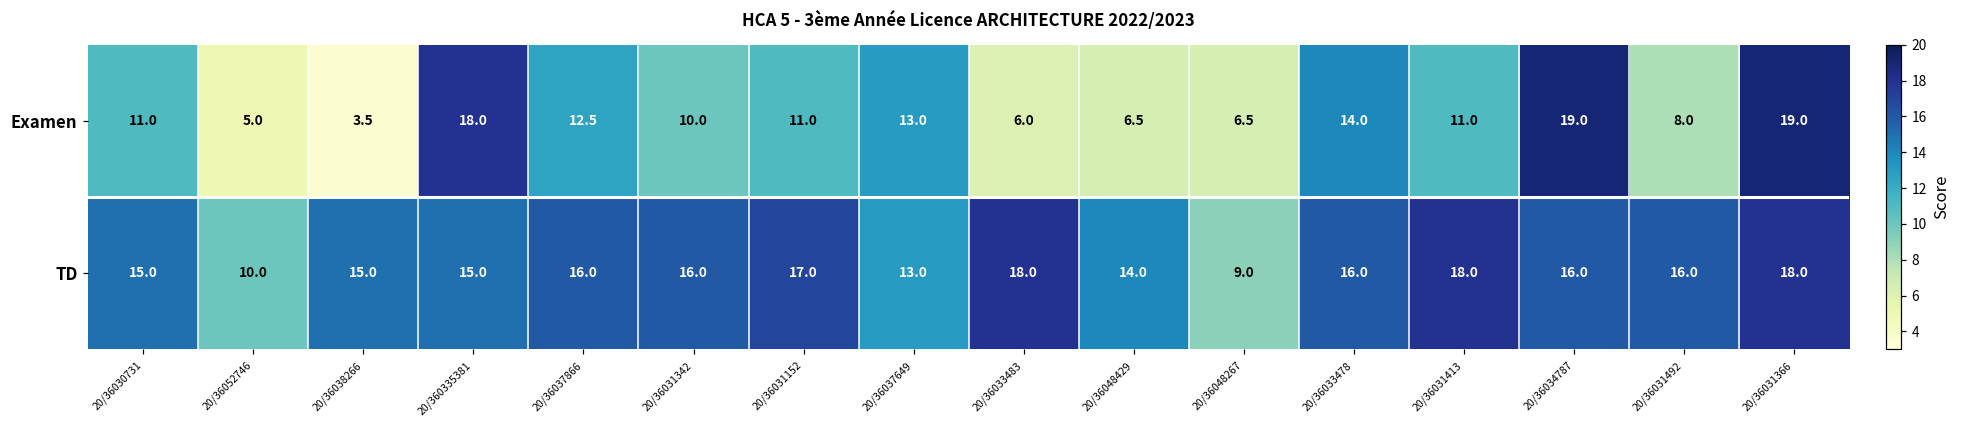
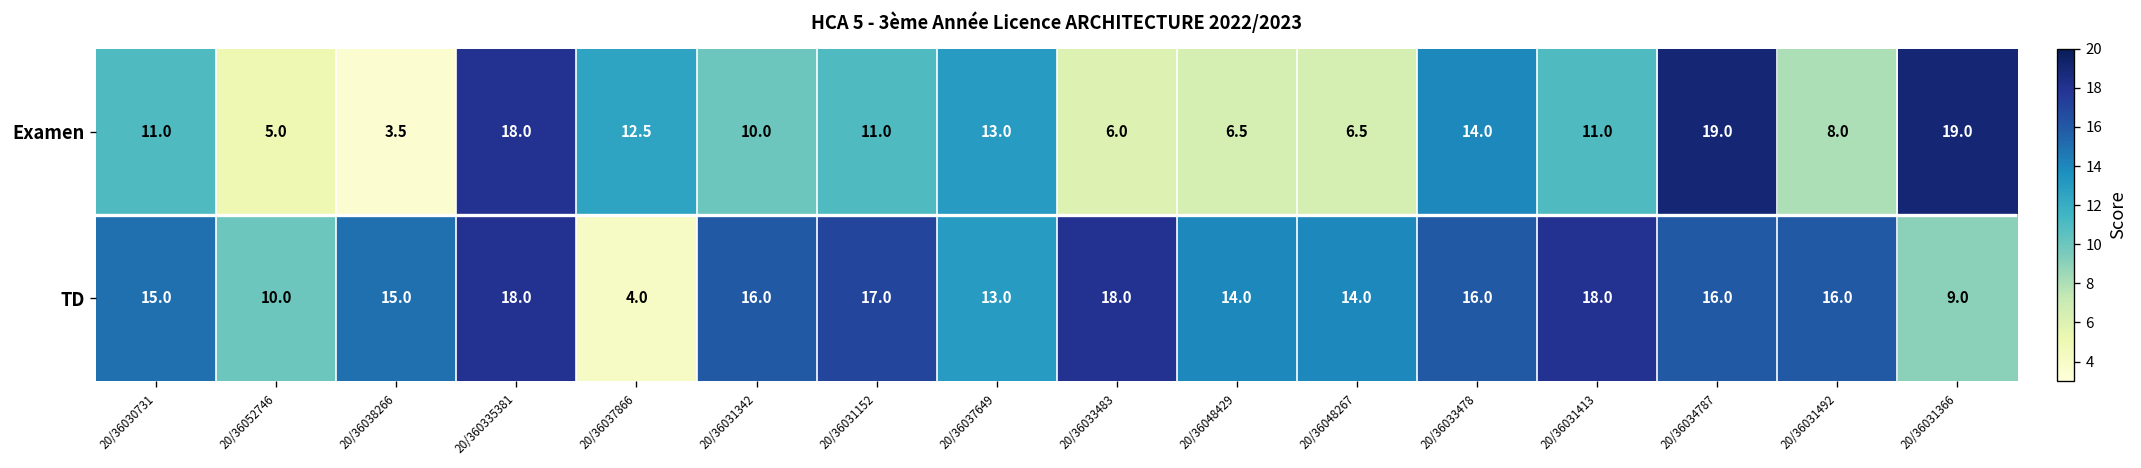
  {
    "Examen": {
      "20/36030731": 11.0,
      "20/36052746": 5.0,
      "20/36038266": 3.5,
      "20/360335381": 18.0,
      "20/36037866": 12.5,
      "20/36031342": 10.0,
      "20/36031152": 11.0,
      "20/36037649": 13.0,
      "20/36033483": 6.0,
      "20/36048429": 6.5,
      "20/36048267": 6.5,
      "20/36033478": 14.0,
      "20/36031413": 11.0,
      "20/36034787": 19.0,
      "20/36031492": 8.0,
      "20/36031366": 19.0
    },
    "TD": {
      "20/36030731": 15.0,
      "20/36052746": 10.0,
      "20/36038266": 15.0,
-     "20/360335381": 15.0,
-     "20/36037866": 16.0,
+     "20/360335381": 18.0,
+     "20/36037866": 4.0,
      "20/36031342": 16.0,
      "20/36031152": 17.0,
      "20/36037649": 13.0,
      "20/36033483": 18.0,
      "20/36048429": 14.0,
-     "20/36048267": 9.0,
+     "20/36048267": 14.0,
      "20/36033478": 16.0,
      "20/36031413": 18.0,
      "20/36034787": 16.0,
      "20/36031492": 16.0,
-     "20/36031366": 18.0
+     "20/36031366": 9.0
    }
  }
